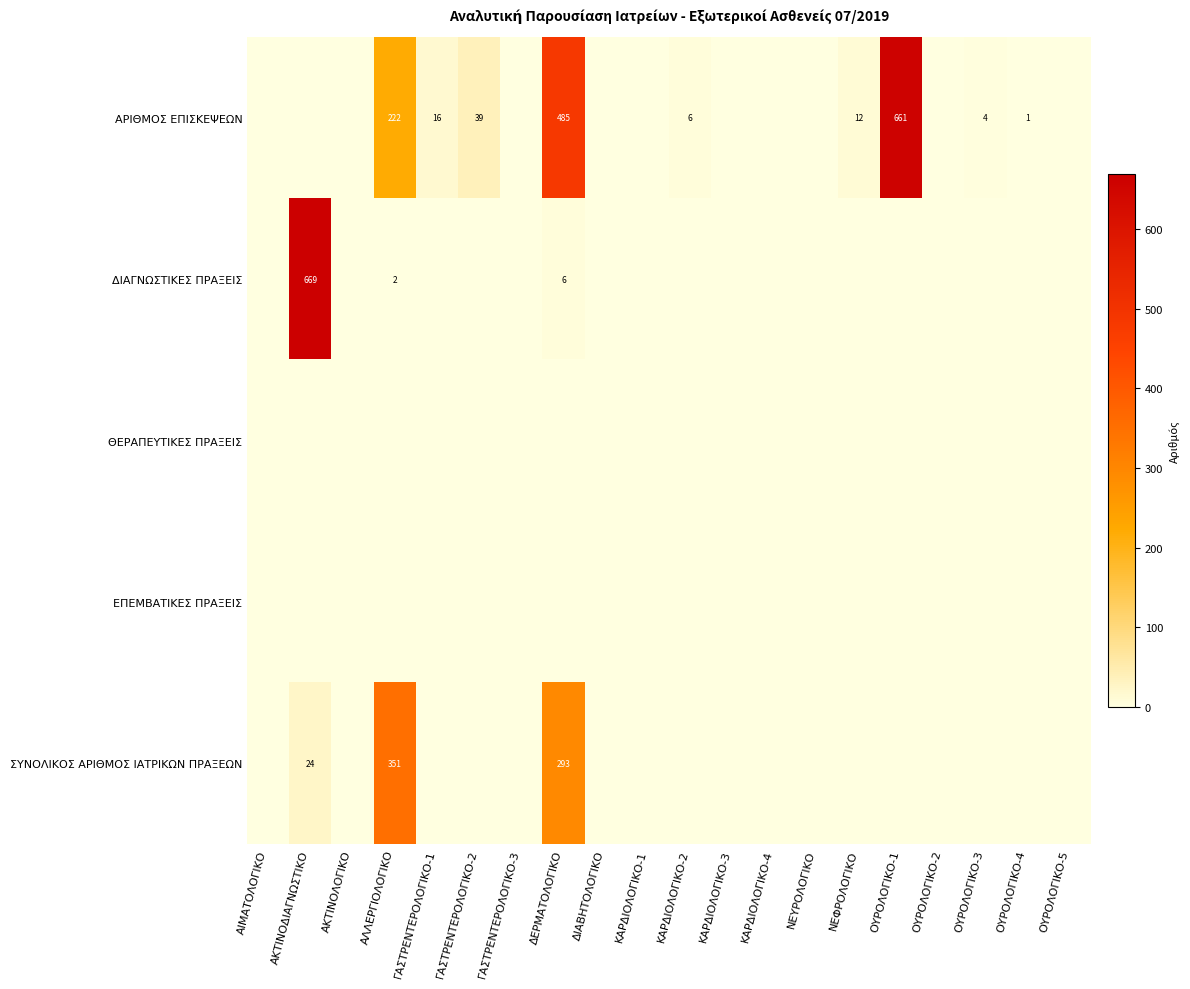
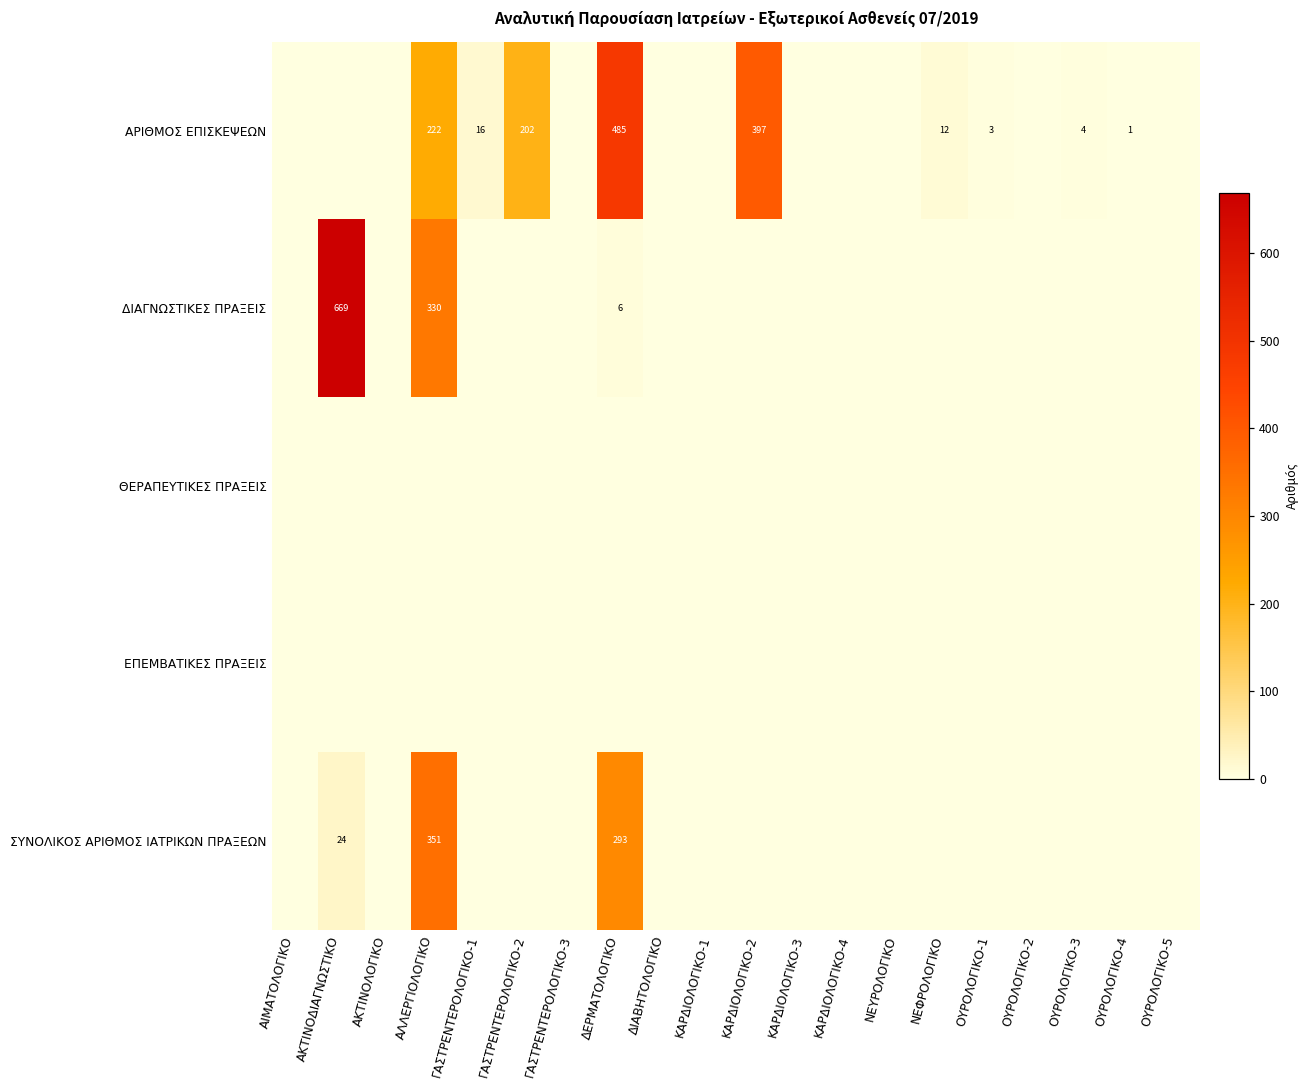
  {
    "ΑΡΙΘΜΟΣ ΕΠΙΣΚΕΨΕΩΝ": {
      "ΑΛΛΕΡΓΙΟΛΟΓΙΚΟ": 222,
      "ΓΑΣΤΡΕΝΤΕΡΟΛΟΓΙΚΟ-1": 16,
-     "ΓΑΣΤΡΕΝΤΕΡΟΛΟΓΙΚΟ-2": 39,
+     "ΓΑΣΤΡΕΝΤΕΡΟΛΟΓΙΚΟ-2": 202,
      "ΔΕΡΜΑΤΟΛΟΓΙΚΟ": 485,
-     "ΚΑΡΔΙΟΛΟΓΙΚΟ-2": 6,
+     "ΚΑΡΔΙΟΛΟΓΙΚΟ-2": 397,
      "ΝΕΦΡΟΛΟΓΙΚΟ": 12,
-     "ΟΥΡΟΛΟΓΙΚΟ-1": 661,
+     "ΟΥΡΟΛΟΓΙΚΟ-1": 3,
      "ΟΥΡΟΛΟΓΙΚΟ-3": 4,
      "ΟΥΡΟΛΟΓΙΚΟ-4": 1
    },
    "ΔΙΑΓΝΩΣΤΙΚΕΣ ΠΡΑΞΕΙΣ": {
      "ΑΚΤΙΝΟΔΙΑΓΝΩΣΤΙΚΟ": 669,
-     "ΑΛΛΕΡΓΙΟΛΟΓΙΚΟ": 2,
+     "ΑΛΛΕΡΓΙΟΛΟΓΙΚΟ": 330,
      "ΔΕΡΜΑΤΟΛΟΓΙΚΟ": 6
    },
    "ΣΥΝΟΛΙΚΟΣ ΑΡΙΘΜΟΣ ΙΑΤΡΙΚΩΝ ΠΡΑΞΕΩΝ": {
      "ΑΚΤΙΝΟΔΙΑΓΝΩΣΤΙΚΟ": 24,
      "ΑΛΛΕΡΓΙΟΛΟΓΙΚΟ": 351,
      "ΔΕΡΜΑΤΟΛΟΓΙΚΟ": 293
    }
  }
